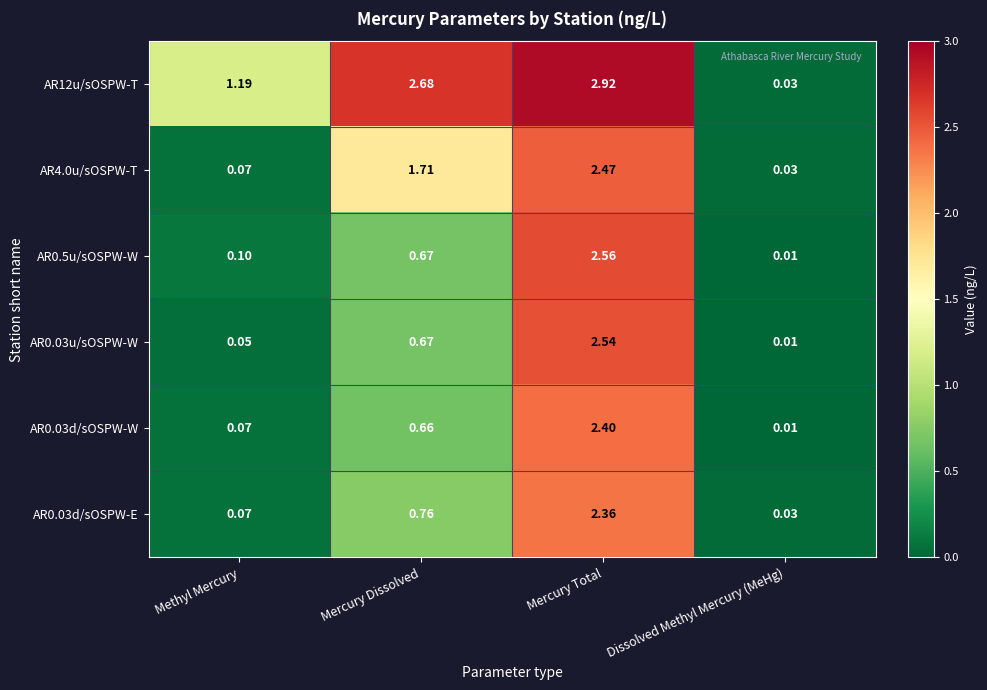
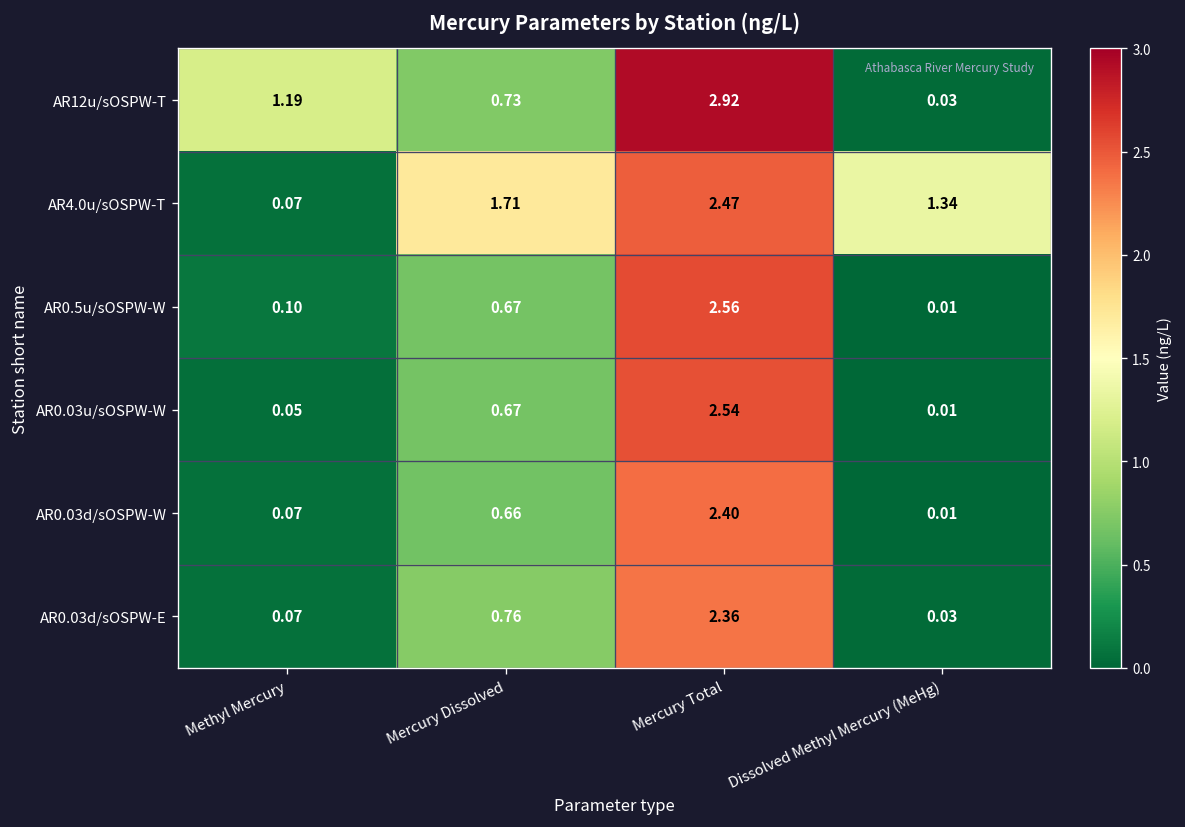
  {
    "AR12u/sOSPW-T": {
      "Methyl Mercury": 1.19,
-     "Mercury Dissolved": 2.68,
+     "Mercury Dissolved": 0.73,
      "Mercury Total": 2.92
    },
    "AR4.0u/sOSPW-T": {
      "Methyl Mercury": 0.07,
      "Mercury Dissolved": 1.71,
      "Mercury Total": 2.47,
-     "Dissolved Methyl Mercury (MeHg)": 0.03
+     "Dissolved Methyl Mercury (MeHg)": 1.34
    },
    "AR0.5u/sOSPW-W": {
      "Methyl Mercury": 0.10,
      "Mercury Dissolved": 0.67,
      "Mercury Total": 2.56,
      "Dissolved Methyl Mercury (MeHg)": 0.01
    },
    "AR0.03u/sOSPW-W": {
      "Methyl Mercury": 0.05,
      "Mercury Dissolved": 0.67,
      "Mercury Total": 2.54,
      "Dissolved Methyl Mercury (MeHg)": 0.01
    },
    "AR0.03d/sOSPW-W": {
      "Methyl Mercury": 0.07,
      "Mercury Dissolved": 0.66,
      "Mercury Total": 2.40,
      "Dissolved Methyl Mercury (MeHg)": 0.01
    },
    "AR0.03d/sOSPW-E": {
      "Methyl Mercury": 0.07,
      "Mercury Dissolved": 0.76,
      "Mercury Total": 2.36,
      "Dissolved Methyl Mercury (MeHg)": 0.03
    }
  }
